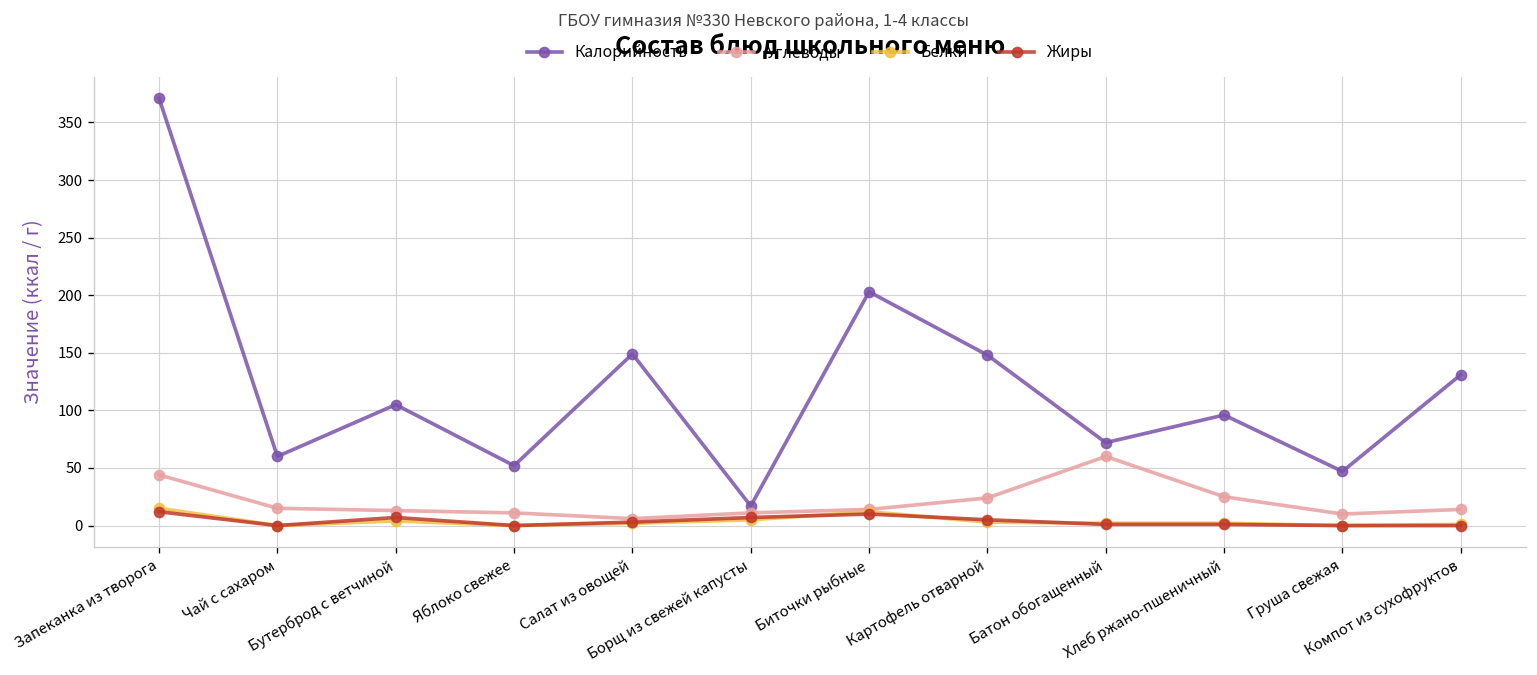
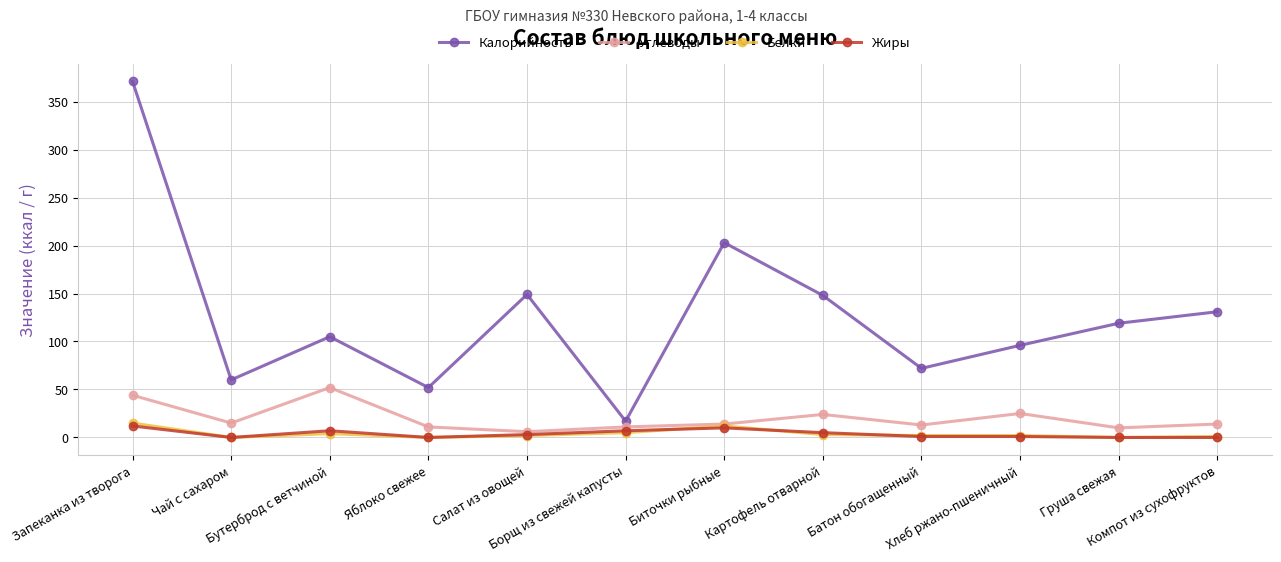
  {
    "Калорийность": {
      "Запеканка из творога": 370,
      "Чай с сахаром": 60,
      "Бутерброд с ветчиной": 110,
      "Яблоко свежее": 50,
      "Салат из овощей": 150,
      "Борщ из свежей капусты": 20,
      "Биточки рыбные": 200,
      "Картофель отварной": 150,
      "Батон обогащенный": 70,
      "Хлеб ржано-пшеничный": 100,
-     "Груша свежая": 50,
+     "Груша свежая": 120,
      "Компот из сухофруктов": 130
    },
    "Углеводы": {
      "Запеканка из творога": 40,
      "Чай с сахаром": 20,
-     "Бутерброд с ветчиной": 10,
+     "Бутерброд с ветчиной": 50,
      "Яблоко свежее": 10,
      "Салат из овощей": 10,
      "Борщ из свежей капусты": 10,
      "Картофель отварной": 20,
-     "Батон обогащенный": 60,
+     "Батон обогащенный": 10,
      "Хлеб ржано-пшеничный": 30,
      "Груша свежая": 10,
      "Компот из сухофруктов": 10
    },
    "Белки": {
      "Запеканка из творога": 20,
      "Бутерброд с ветчиной": 0
    },
    "Жиры": {
      "Запеканка из творога": 10,
      "Бутерброд с ветчиной": 10
    }
  }
